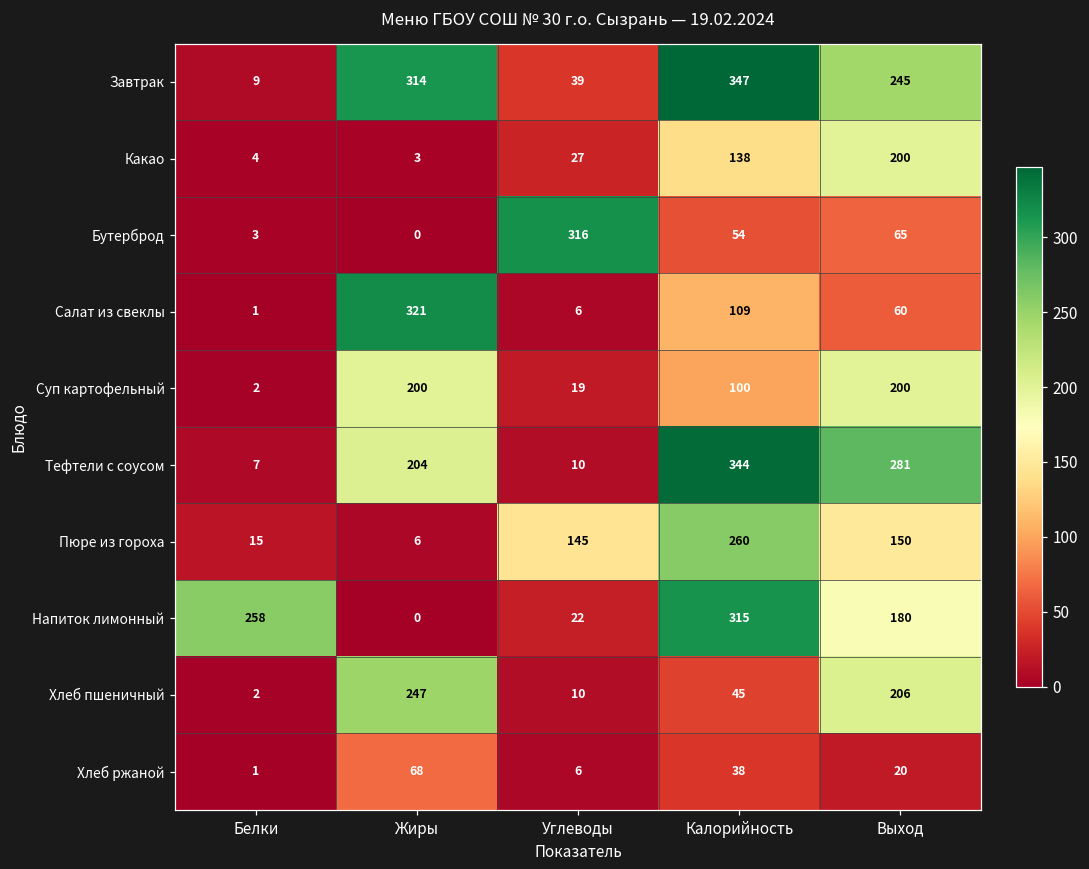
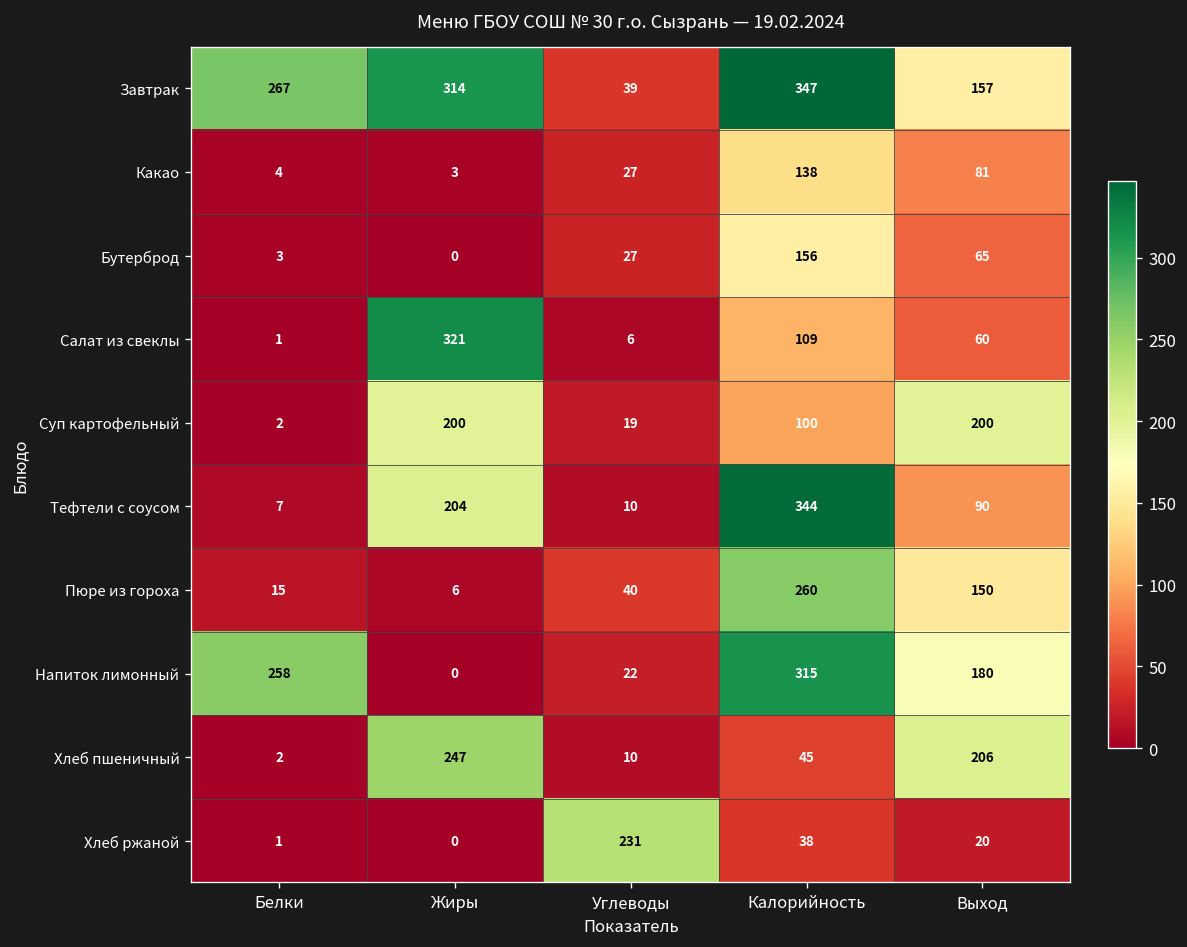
  {
    "Завтрак": {
-     "Белки": 9,
+     "Белки": 267,
      "Жиры": 314,
      "Углеводы": 39,
      "Калорийность": 347,
-     "Выход": 245
+     "Выход": 157
    },
    "Какао": {
      "Белки": 4,
      "Жиры": 3,
      "Углеводы": 27,
      "Калорийность": 138,
-     "Выход": 200
+     "Выход": 81
    },
    "Бутерброд": {
      "Белки": 3,
      "Жиры": 0,
-     "Углеводы": 316,
-     "Калорийность": 54,
+     "Углеводы": 27,
+     "Калорийность": 156,
      "Выход": 65
    },
    "Салат из свеклы": {
      "Белки": 1,
      "Жиры": 321,
      "Углеводы": 6,
      "Калорийность": 109,
      "Выход": 60
    },
    "Суп картофельный": {
      "Белки": 2,
      "Жиры": 200,
      "Углеводы": 19,
      "Калорийность": 100,
      "Выход": 200
    },
    "Тефтели с соусом": {
      "Белки": 7,
      "Жиры": 204,
      "Углеводы": 10,
      "Калорийность": 344,
-     "Выход": 281
+     "Выход": 90
    },
    "Пюре из гороха": {
      "Белки": 15,
      "Жиры": 6,
-     "Углеводы": 145,
+     "Углеводы": 40,
      "Калорийность": 260,
      "Выход": 150
    },
    "Напиток лимонный": {
      "Белки": 258,
      "Жиры": 0,
      "Углеводы": 22,
      "Калорийность": 315,
      "Выход": 180
    },
    "Хлеб пшеничный": {
      "Белки": 2,
      "Жиры": 247,
      "Углеводы": 10,
      "Калорийность": 45,
      "Выход": 206
    },
    "Хлеб ржаной": {
      "Белки": 1,
-     "Жиры": 68,
-     "Углеводы": 6,
+     "Жиры": 0,
+     "Углеводы": 231,
      "Калорийность": 38,
      "Выход": 20
    }
  }
